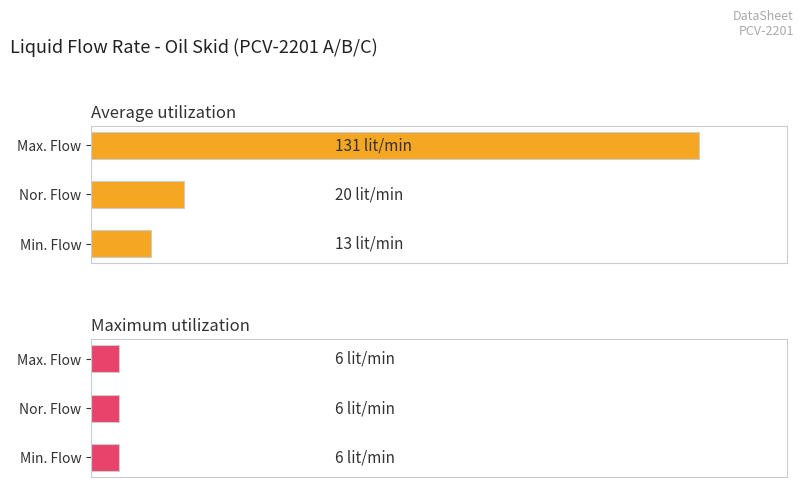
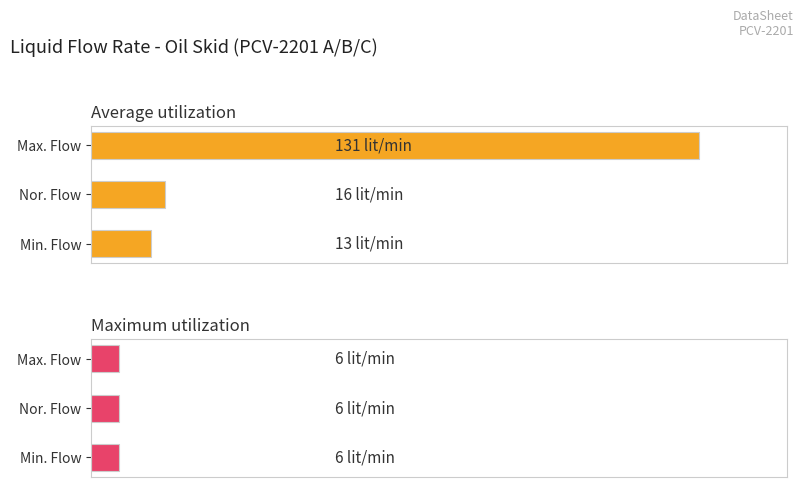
  {
    "Average utilization": {
      "Max. Flow": 131,
-     "Nor. Flow": 20
+     "Nor. Flow": 16
    }
  }
